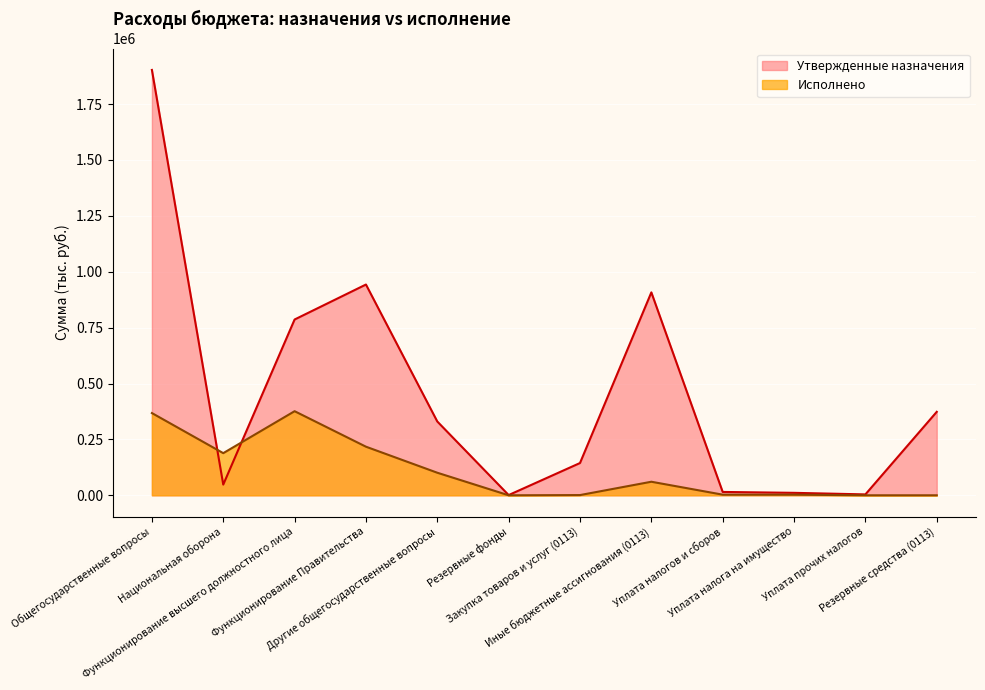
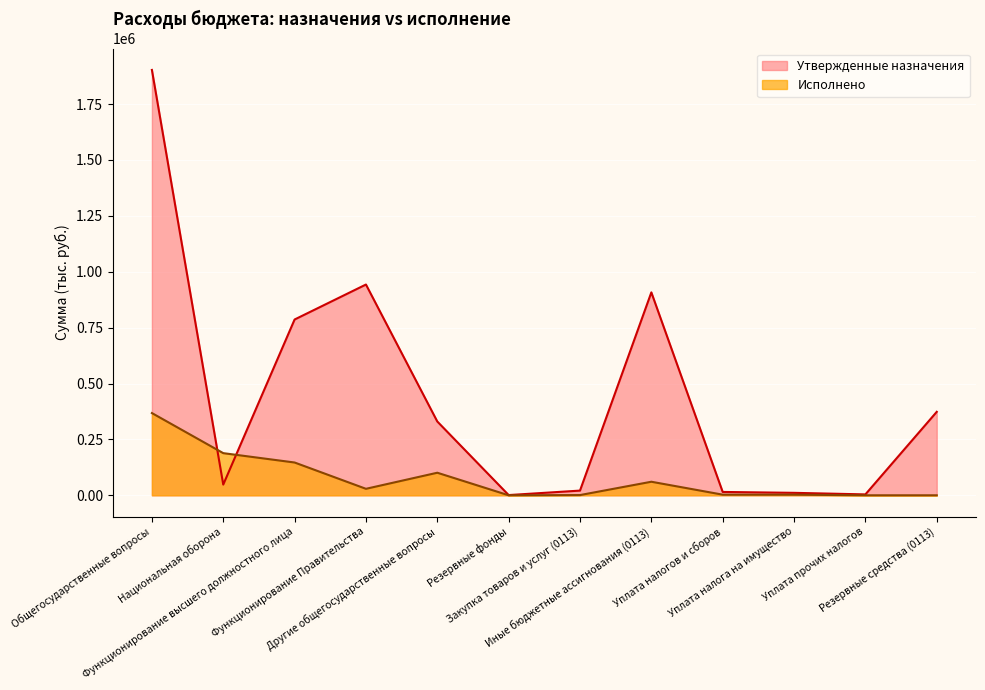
  {
    "Утвержденные назначения": {
      "Общегосударственные вопросы": 1900000,
      "Национальная оборона": 50000,
      "Функционирование высшего должностного лица": 790000,
      "Функционирование Правительства": 940000,
      "Другие общегосударственные вопросы": 330000,
-     "Закупка товаров и услуг (0113)": 140000,
+     "Закупка товаров и услуг (0113)": 20000,
      "Иные бюджетные ассигнования (0113)": 910000,
      "Уплата налогов и сборов": 20000,
      "Резервные средства (0113)": 370000
    },
    "Исполнено": {
      "Общегосударственные вопросы": 370000,
      "Национальная оборона": 190000,
-     "Функционирование высшего должностного лица": 380000,
-     "Функционирование Правительства": 220000,
+     "Функционирование высшего должностного лица": 150000,
+     "Функционирование Правительства": 30000,
      "Другие общегосударственные вопросы": 100000,
      "Закупка товаров и услуг (0113)": 0,
      "Иные бюджетные ассигнования (0113)": 60000,
      "Уплата налогов и сборов": 0,
      "Резервные средства (0113)": 0
    }
  }
